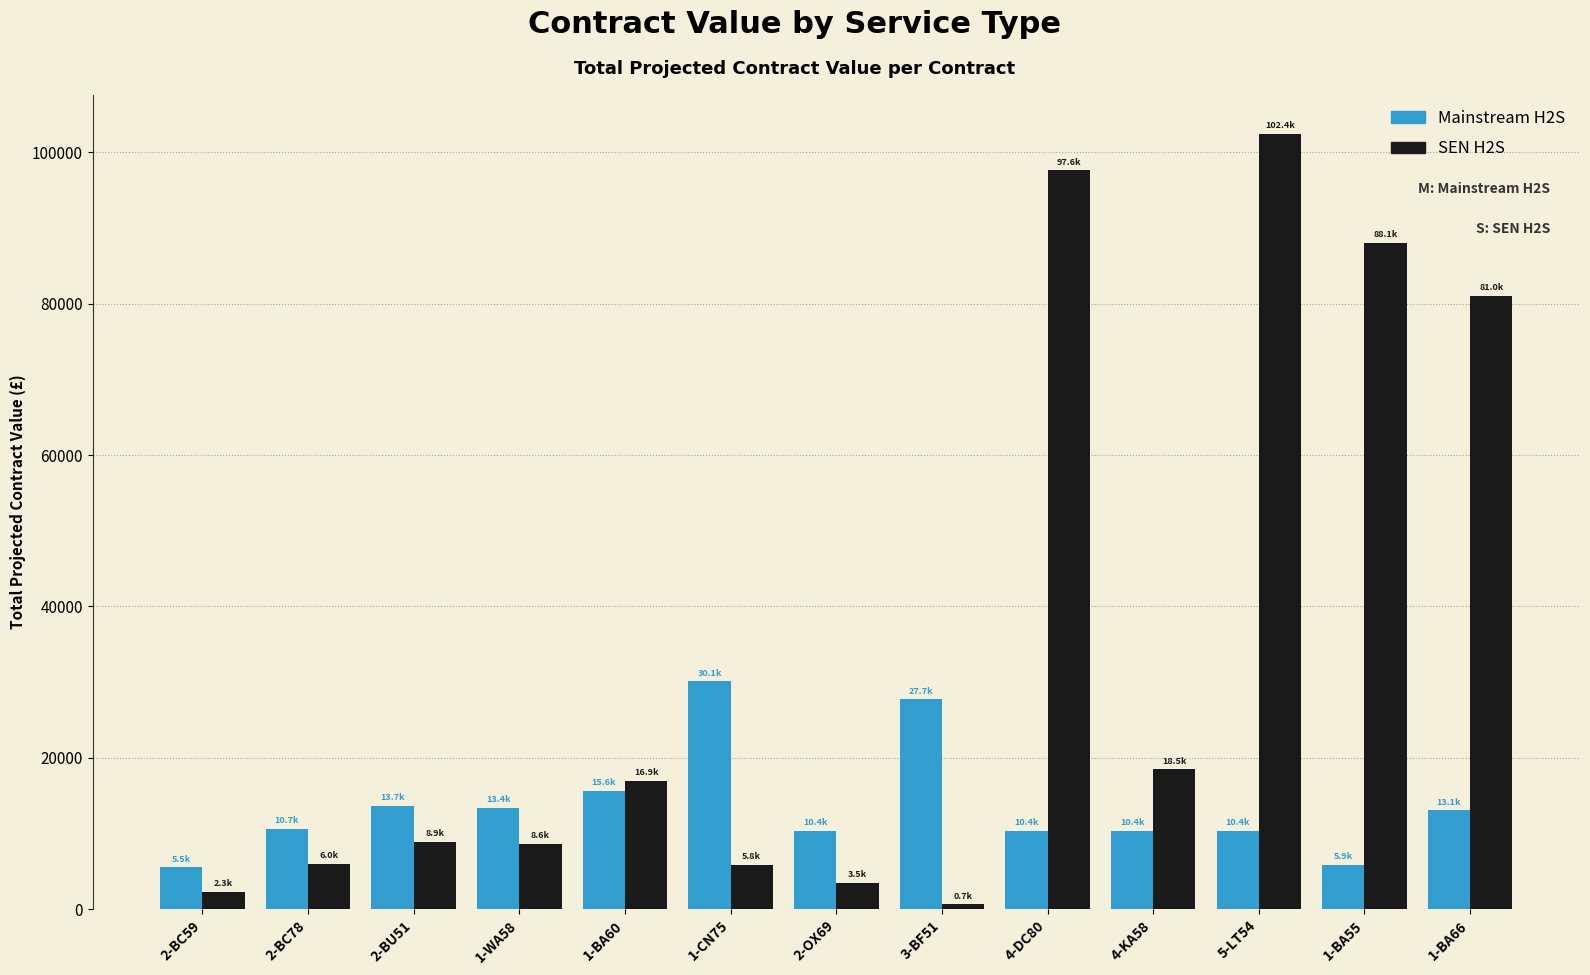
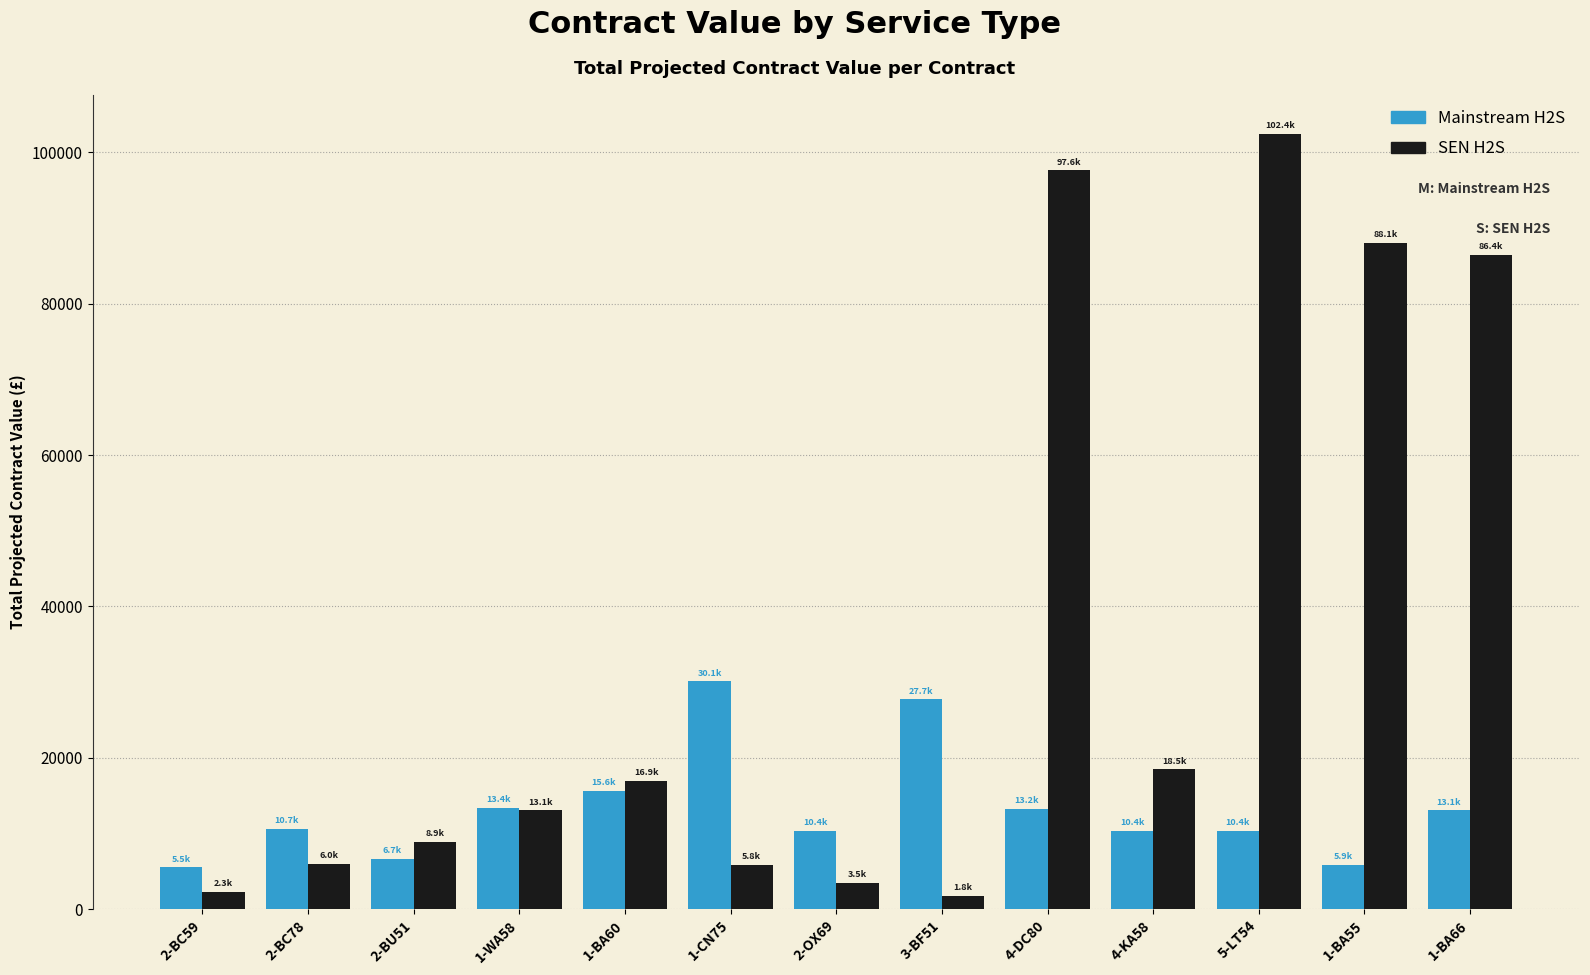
  {
    "Mainstream H2S": {
      "2-BC59": "5.5k",
      "2-BC78": "10.7k",
-     "2-BU51": "13.7k",
+     "2-BU51": "6.7k",
      "1-WA58": "13.4k",
      "1-BA60": "15.6k",
      "1-CN75": "30.1k",
      "2-OX69": "10.4k",
      "3-BF51": "27.7k",
-     "4-DC80": "10.4k",
+     "4-DC80": "13.2k",
      "4-KA58": "10.4k",
      "5-LT54": "10.4k",
      "1-BA55": "5.9k",
      "1-BA66": "13.1k"
    },
    "SEN H2S": {
      "2-BC59": "2.3k",
      "2-BC78": "6.0k",
      "2-BU51": "8.9k",
-     "1-WA58": "8.6k",
+     "1-WA58": "13.1k",
      "1-BA60": "16.9k",
      "1-CN75": "5.8k",
      "2-OX69": "3.5k",
-     "3-BF51": "0.7k",
+     "3-BF51": "1.8k",
      "4-DC80": "97.6k",
      "4-KA58": "18.5k",
      "5-LT54": "102.4k",
      "1-BA55": "88.1k",
-     "1-BA66": "81.0k"
+     "1-BA66": "86.4k"
    }
  }
